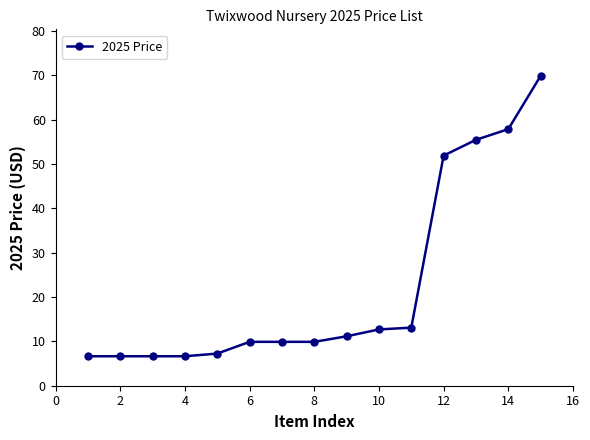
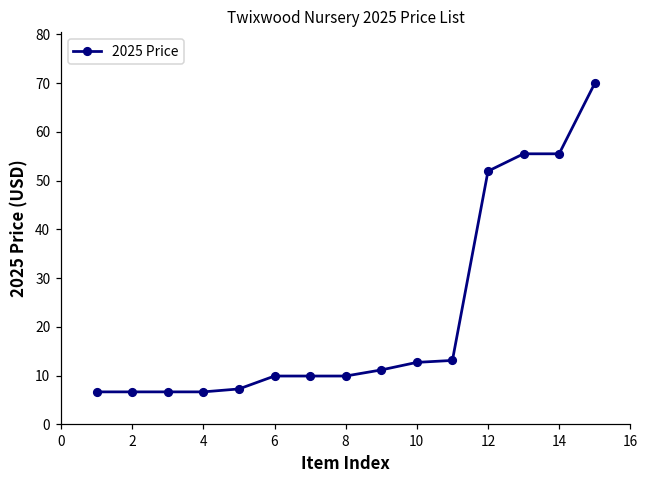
  {
    "2": 7,
    "4": 7,
    "6": 10,
    "8": 10,
    "10": 13,
    "12": 52,
-   "14": 58
+   "14": 55
  }
